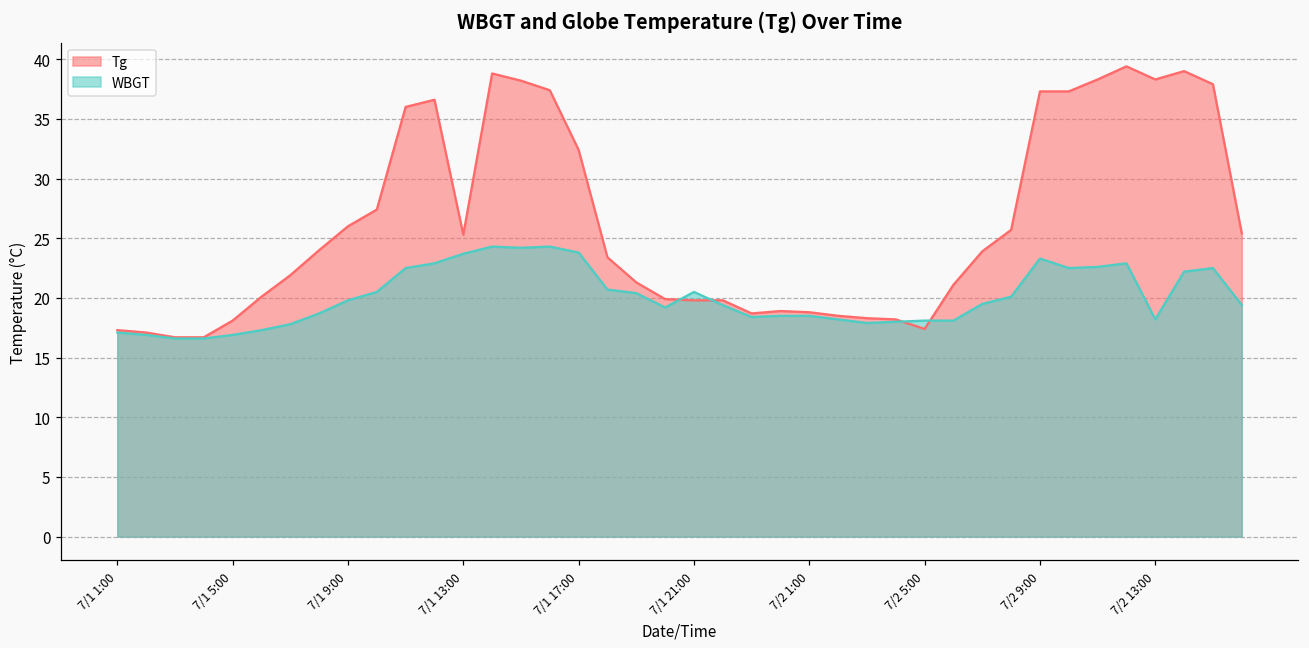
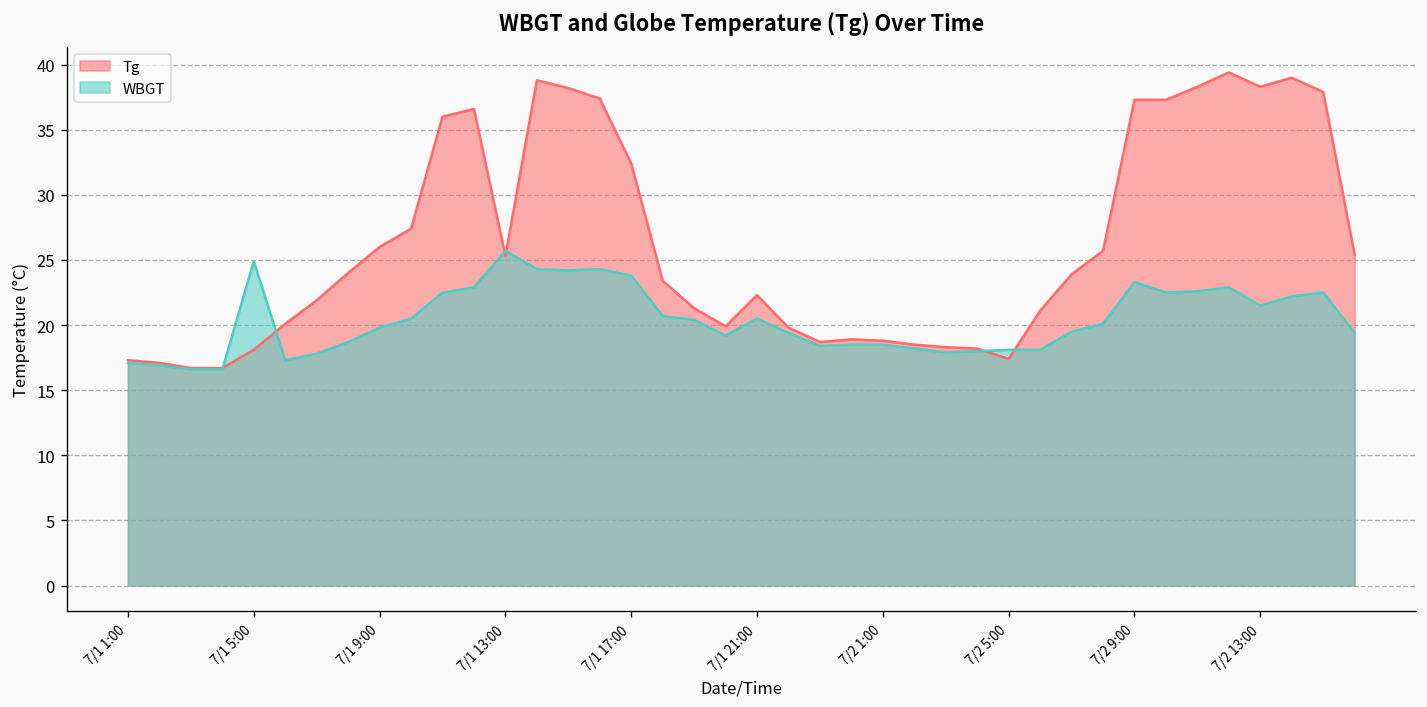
  {
    "Tg": {
      "7/1 5:00": 18.1,
      "7/1 9:00": 26.0,
      "7/1 13:00": 25.3,
      "7/1 17:00": 32.4,
-     "7/1 21:00": 19.8,
+     "7/1 21:00": 22.3,
      "7/2 1:00": 18.8,
      "7/2 5:00": 17.4,
      "7/2 9:00": 37.3,
      "7/2 13:00": 38.3
    },
    "WBGT": {
-     "7/1 5:00": 16.9,
+     "7/1 5:00": 24.9,
      "7/1 9:00": 19.8,
-     "7/1 13:00": 23.7,
+     "7/1 13:00": 25.7,
      "7/1 17:00": 23.8,
      "7/1 21:00": 20.5,
      "7/2 1:00": 18.5,
      "7/2 5:00": 18.1,
      "7/2 9:00": 23.3,
-     "7/2 13:00": 18.2
+     "7/2 13:00": 21.5
    }
  }
